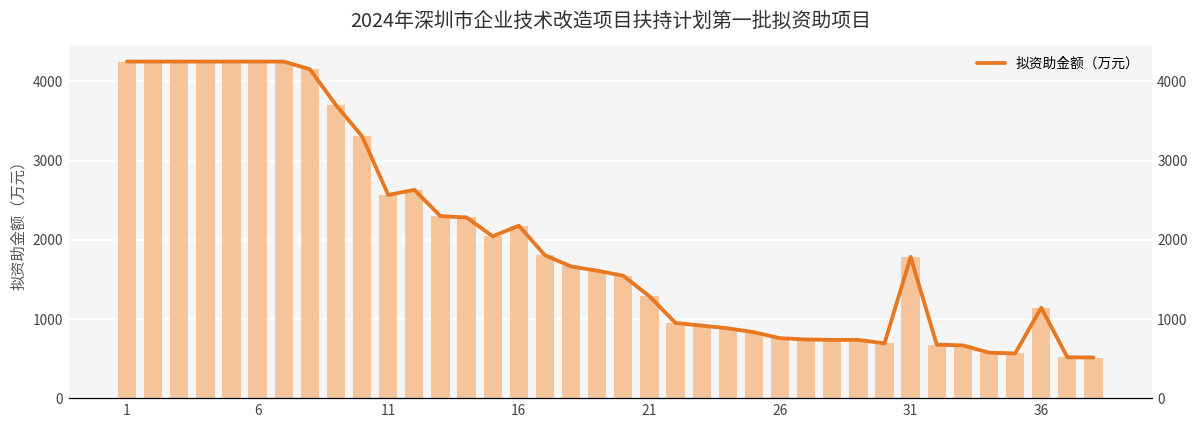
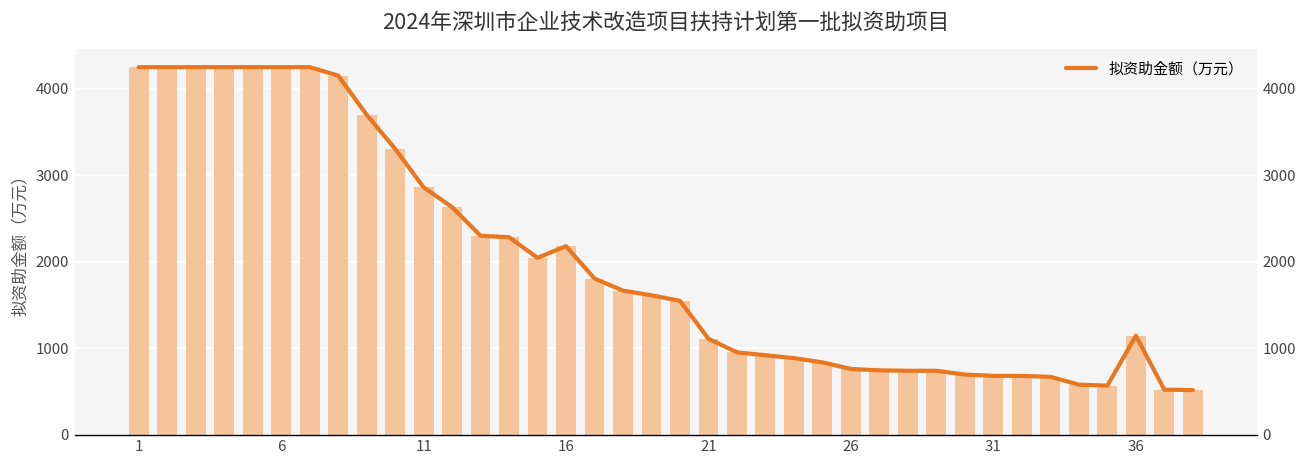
  {
    "1": 4300,
    "6": 4300,
-   "11": 2600,
+   "11": 2900,
    "16": 2200,
-   "21": 1300,
+   "21": 1100,
    "26": 800,
-   "31": 1800,
+   "31": 700,
    "36": 1100
  }
